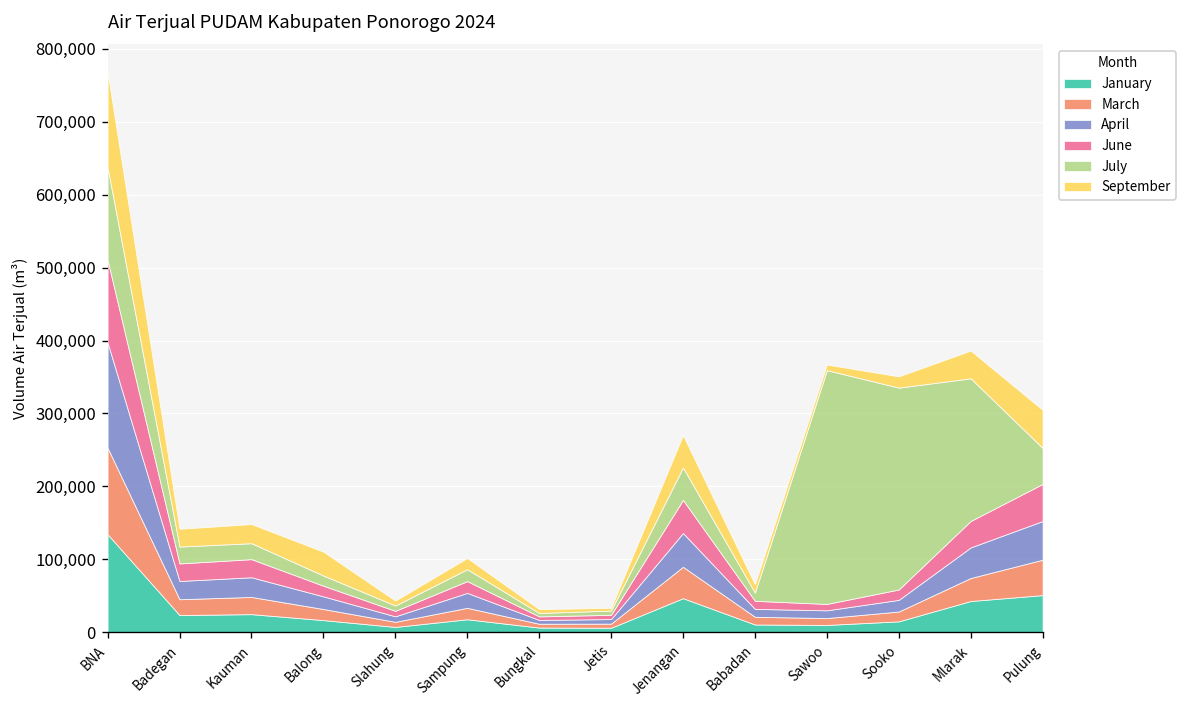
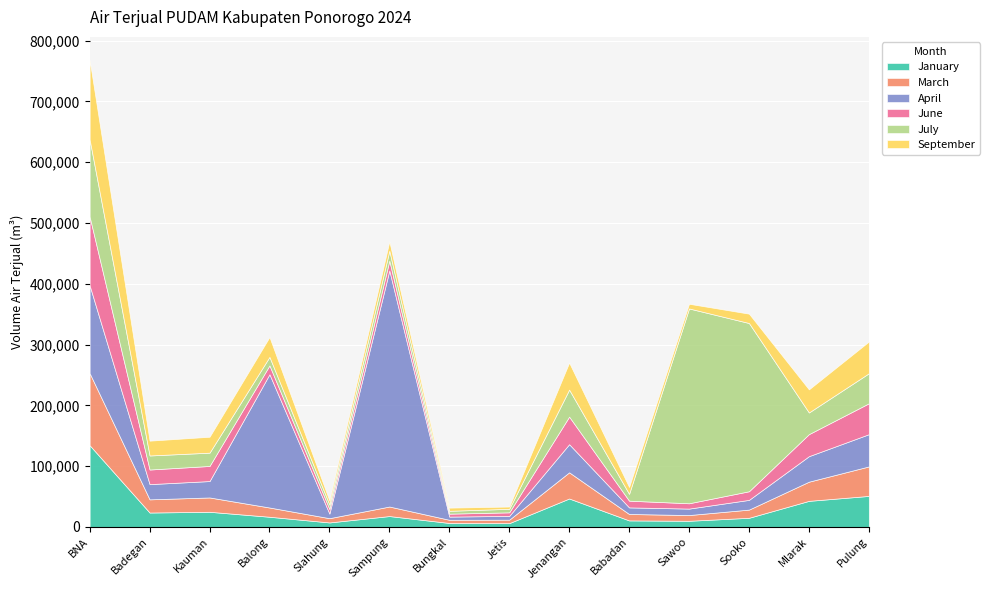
  {
    "January": {
      "BNA": "130,000",
      "Badegan": "20,000",
      "Kauman": "20,000",
      "Balong": "20,000",
      "Slahung": "10,000",
      "Sampung": "20,000",
      "Bungkal": "10,000",
      "Jetis": "10,000",
      "Jenangan": "50,000",
      "Babadan": "10,000",
      "Sawoo": "10,000",
      "Sooko": "10,000",
      "Mlarak": "40,000",
      "Pulung": "50,000"
    },
    "March": {
      "BNA": "120,000",
      "Badegan": "20,000",
      "Kauman": "20,000",
      "Balong": "20,000",
      "Slahung": "10,000",
      "Sampung": "20,000",
      "Bungkal": "10,000",
      "Jetis": "10,000",
      "Jenangan": "40,000",
      "Babadan": "10,000",
      "Sawoo": "10,000",
      "Sooko": "10,000",
      "Mlarak": "30,000",
      "Pulung": "50,000"
    },
    "April": {
      "BNA": "140,000",
      "Badegan": "30,000",
      "Kauman": "30,000",
-     "Balong": "20,000",
+     "Balong": "220,000",
      "Slahung": "10,000",
-     "Sampung": "20,000",
+     "Sampung": "390,000",
      "Bungkal": "10,000",
      "Jetis": "10,000",
      "Jenangan": "50,000",
      "Babadan": "10,000",
      "Sawoo": "10,000",
      "Sooko": "20,000",
      "Mlarak": "40,000",
      "Pulung": "50,000"
    },
    "June": {
      "BNA": "110,000",
      "Badegan": "20,000",
      "Kauman": "20,000",
      "Balong": "10,000",
      "Slahung": "10,000",
      "Sampung": "20,000",
      "Bungkal": "0",
      "Jetis": "10,000",
      "Jenangan": "50,000",
      "Babadan": "10,000",
      "Sawoo": "10,000",
      "Sooko": "10,000",
      "Mlarak": "40,000",
      "Pulung": "50,000"
    },
    "July": {
      "BNA": "130,000",
      "Badegan": "20,000",
      "Kauman": "20,000",
      "Balong": "10,000",
      "Slahung": "10,000",
      "Sampung": "20,000",
      "Bungkal": "0",
      "Jenangan": "40,000",
      "Babadan": "10,000",
      "Sawoo": "320,000",
      "Sooko": "280,000",
-     "Mlarak": "200,000",
+     "Mlarak": "40,000",
      "Pulung": "50,000"
    },
    "September": {
      "BNA": "130,000",
      "Badegan": "20,000",
      "Kauman": "30,000",
      "Balong": "30,000",
      "Slahung": "10,000",
      "Sampung": "20,000",
      "Bungkal": "10,000",
      "Jenangan": "40,000",
      "Babadan": "10,000",
      "Sawoo": "10,000",
      "Sooko": "20,000",
      "Mlarak": "40,000",
      "Pulung": "50,000"
    }
  }
